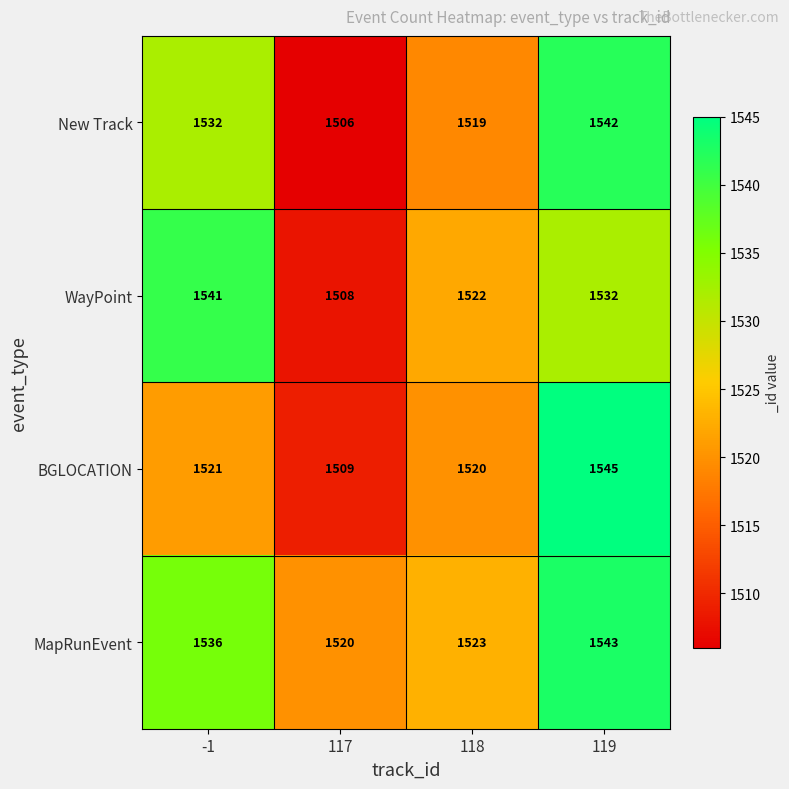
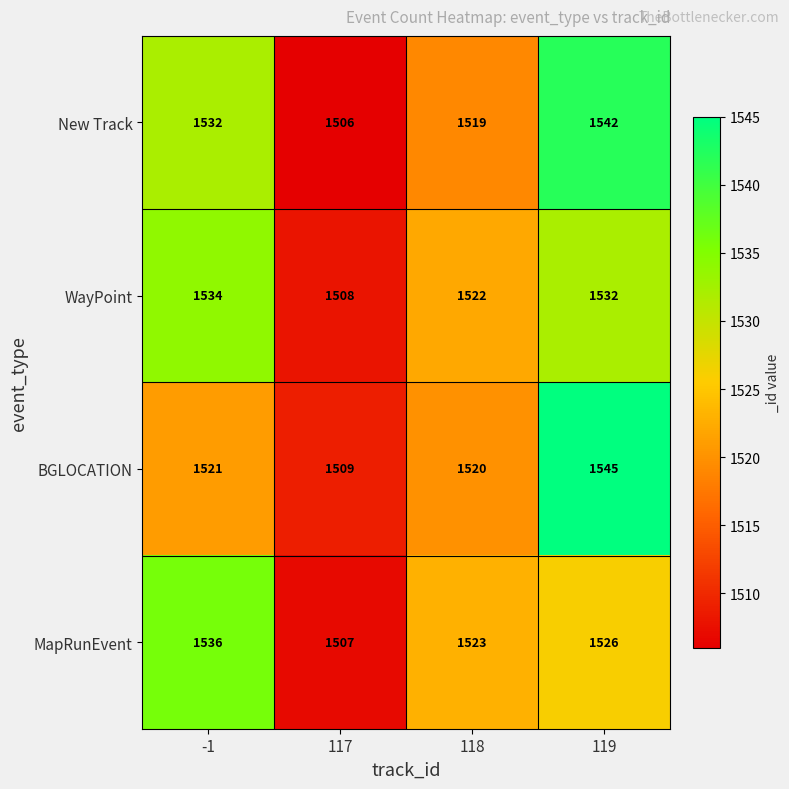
  {
    "New Track": {
      "-1": 1532,
      "117": 1506,
      "118": 1519,
      "119": 1542
    },
    "WayPoint": {
-     "-1": 1541,
+     "-1": 1534,
      "117": 1508,
      "118": 1522,
      "119": 1532
    },
    "BGLOCATION": {
      "-1": 1521,
      "117": 1509,
      "118": 1520,
      "119": 1545
    },
    "MapRunEvent": {
      "-1": 1536,
-     "117": 1520,
+     "117": 1507,
      "118": 1523,
-     "119": 1543
+     "119": 1526
    }
  }
